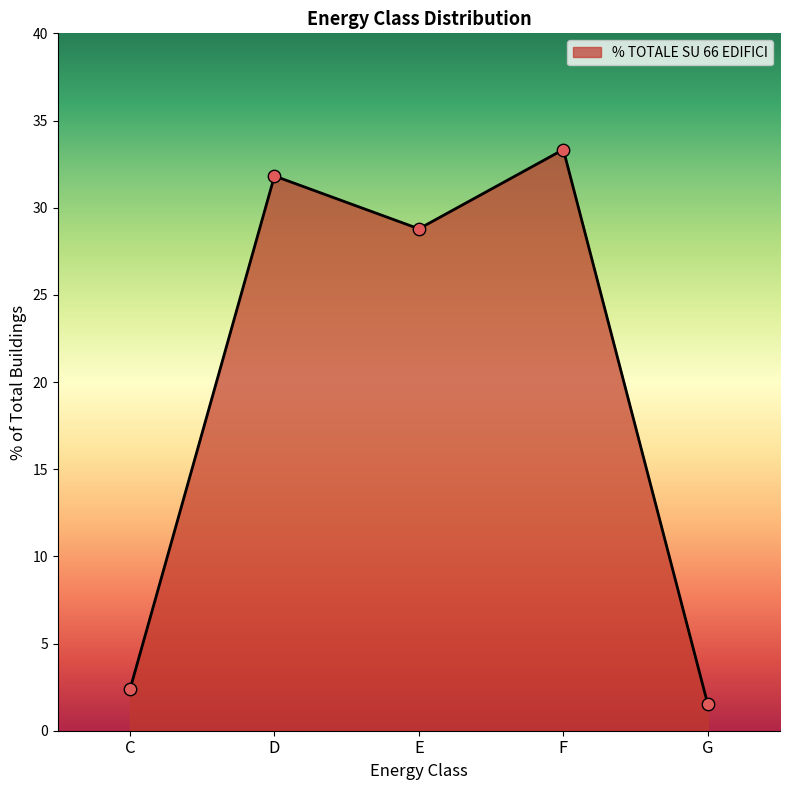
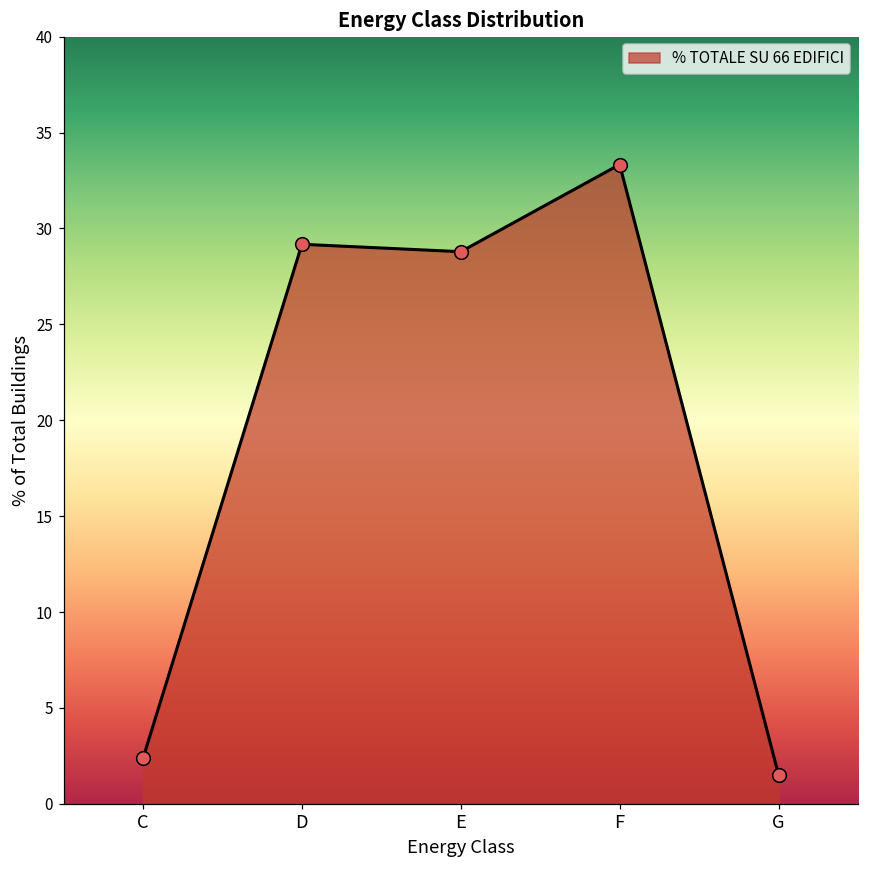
  {
    "C": 2.4,
-   "D": 31.8,
+   "D": 29.2,
    "E": 28.8,
    "F": 33.3,
    "G": 1.5
  }
